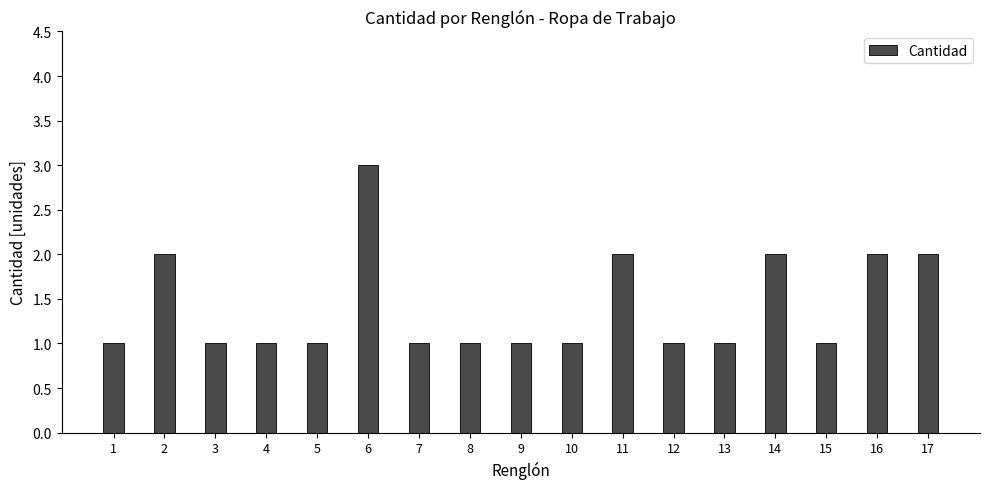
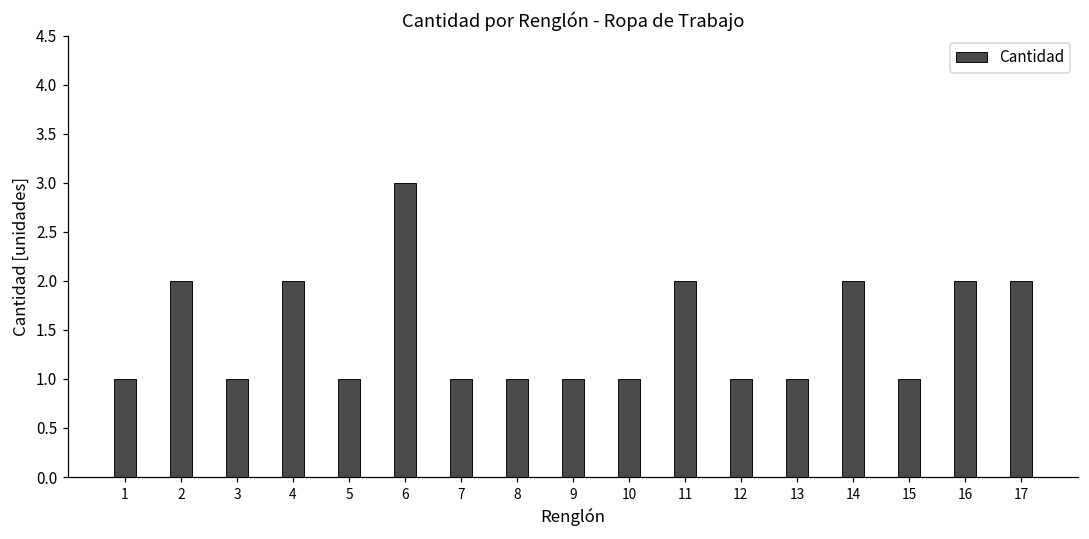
  {
    "1": 1,
    "2": 2,
    "3": 1,
-   "4": 1,
+   "4": 2,
    "5": 1,
    "6": 3,
    "7": 1,
    "8": 1,
    "9": 1,
    "10": 1,
    "11": 2,
    "12": 1,
    "13": 1,
    "14": 2,
    "15": 1,
    "16": 2,
    "17": 2
  }
